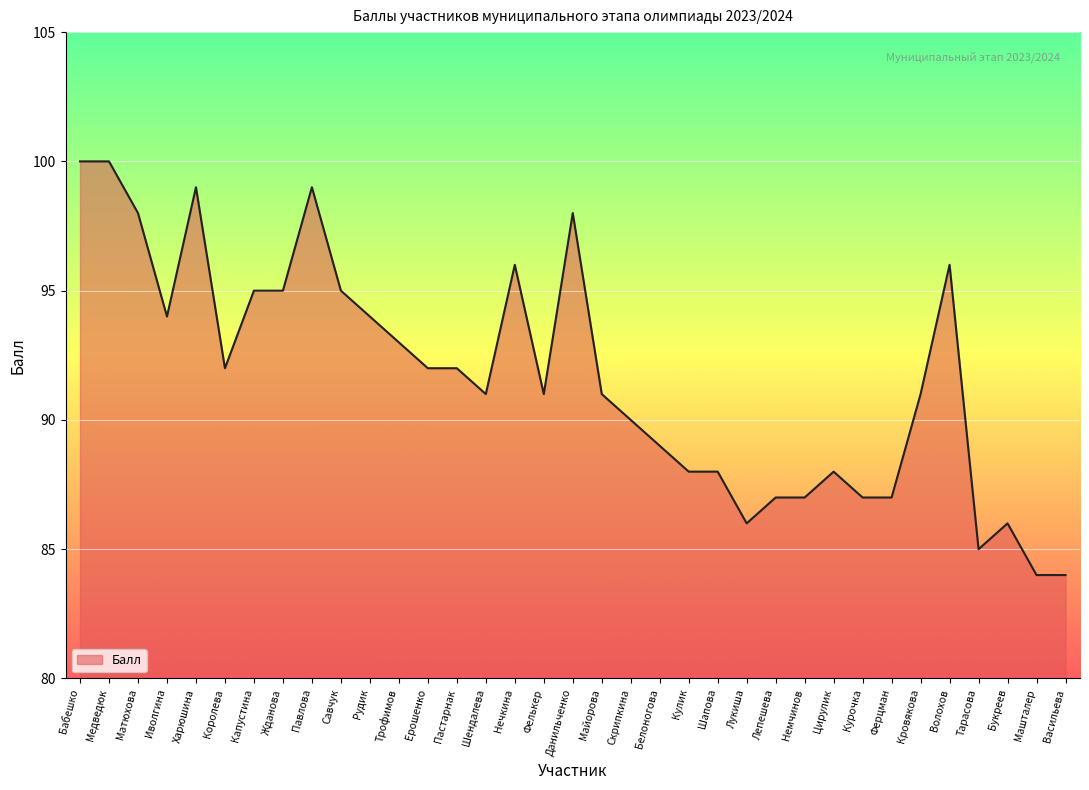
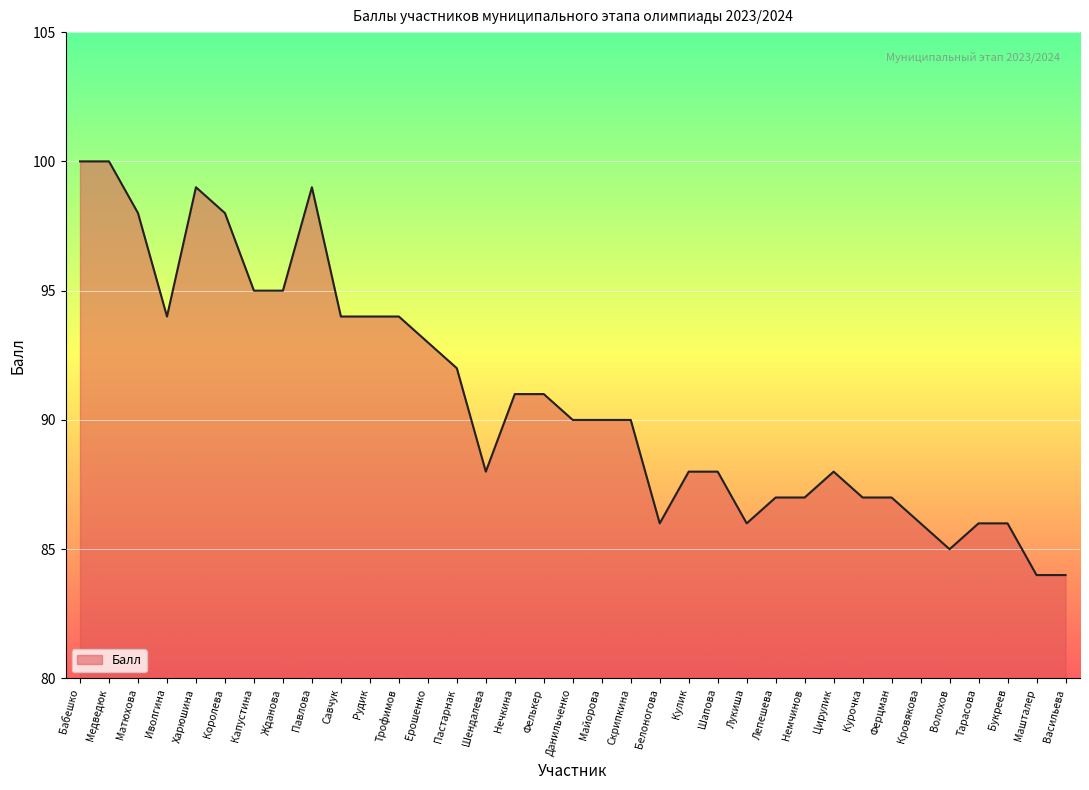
  {
    "Бабешко": 100,
    "Медведюк": 100,
    "Матюхова": 98,
    "Иволгина": 94,
    "Харюшина": 99,
-   "Королева": 92,
+   "Королева": 98,
    "Капустина": 95,
    "Жданова": 95,
    "Павлова": 99,
-   "Савчук": 95,
+   "Савчук": 94,
    "Рудик": 94,
-   "Трофимов": 93,
-   "Ерошенко": 92,
+   "Трофимов": 94,
+   "Ерошенко": 93,
    "Пастарнак": 92,
-   "Шендалева": 91,
-   "Нечкина": 96,
+   "Шендалева": 88,
+   "Нечкина": 91,
    "Фелькер": 91,
-   "Данильченко": 98,
-   "Майорова": 91,
+   "Данильченко": 90,
+   "Майорова": 90,
    "Скрипкина": 90,
-   "Белоногова": 89,
+   "Белоногова": 86,
    "Кулик": 88,
    "Шапова": 88,
    "Лукиша": 86,
    "Лепешева": 87,
    "Немчинов": 87,
    "Цирулик": 88,
    "Курочка": 87,
    "Ферцман": 87,
-   "Кровякова": 91,
-   "Волохов": 96,
-   "Тарасова": 85,
+   "Кровякова": 86,
+   "Волохов": 85,
+   "Тарасова": 86,
    "Букреев": 86,
    "Машталер": 84,
    "Васильева": 84
  }
